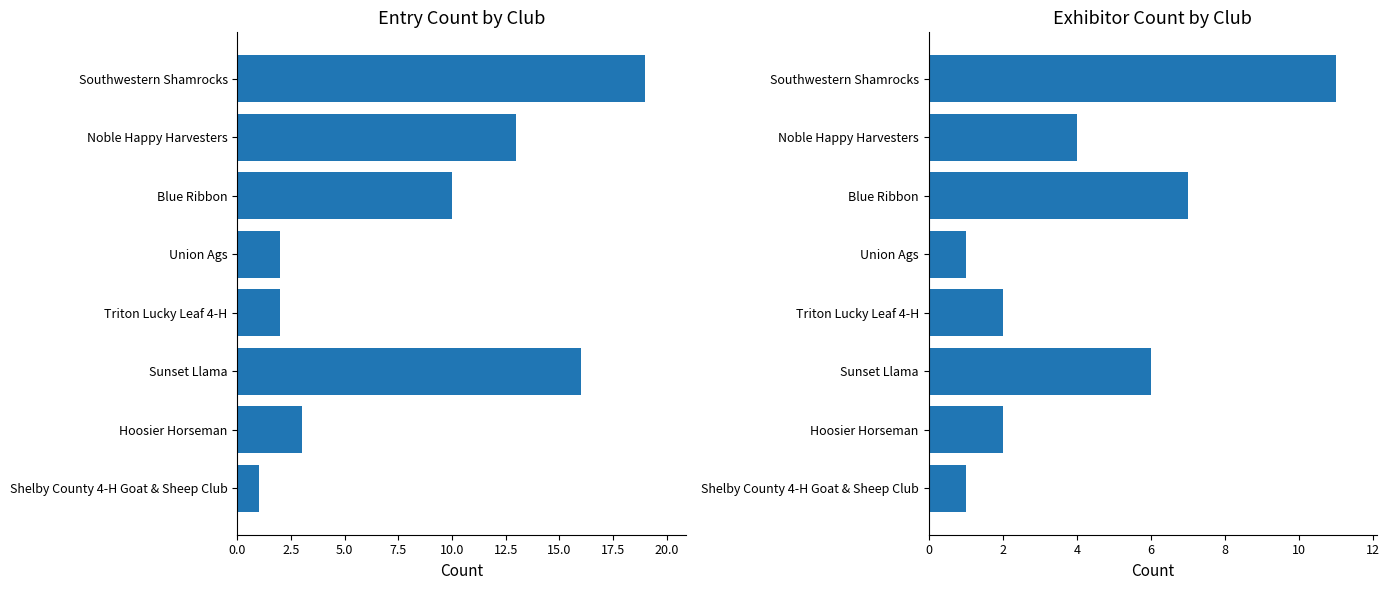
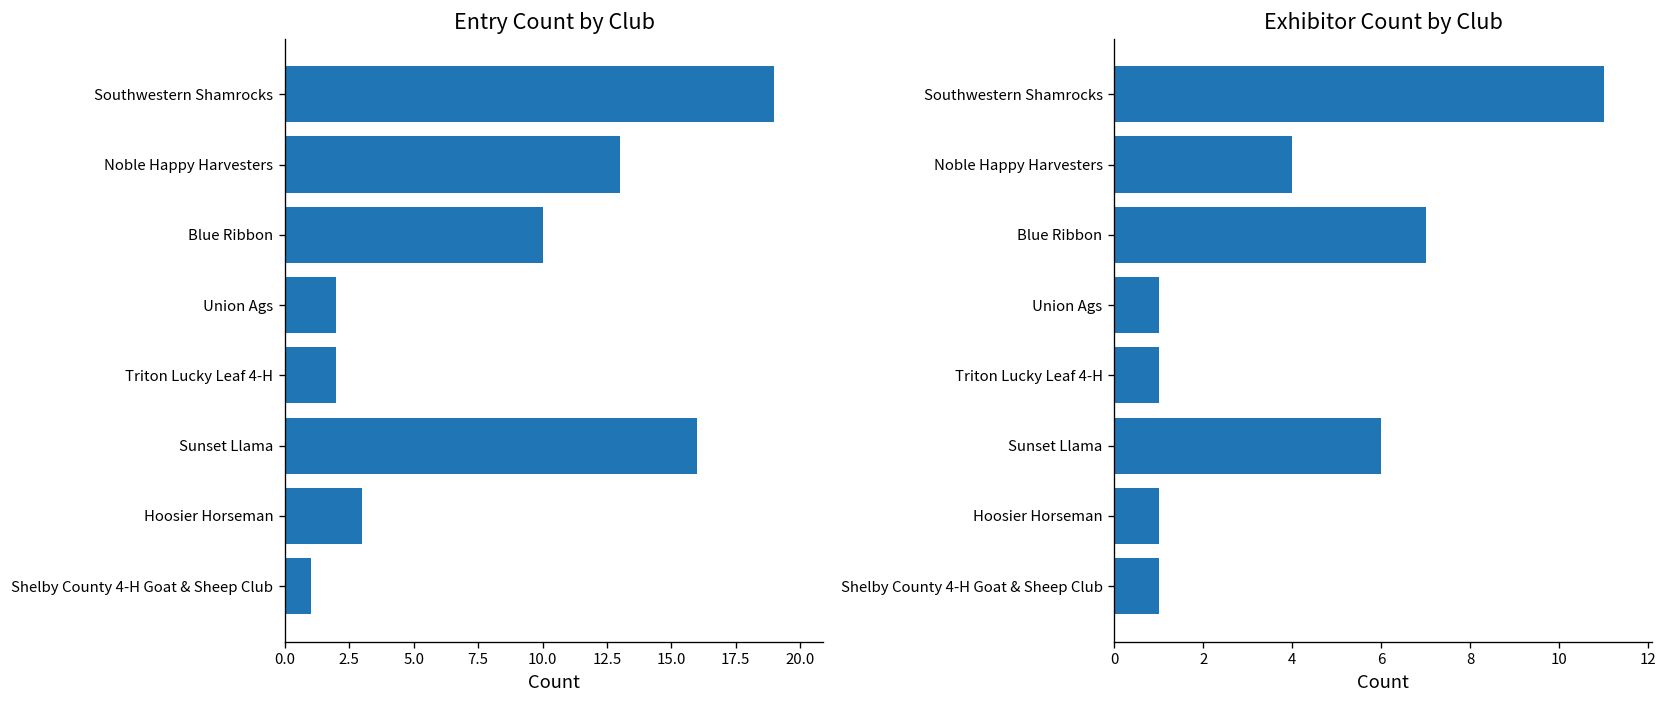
  {
    "Entry Count by Club": {
      "Southwestern Shamrocks": 19.0,
      "Noble Happy Harvesters": 13.0,
      "Blue Ribbon": 10.0,
      "Union Ags": 2.0,
      "Triton Lucky Leaf 4-H": 2.0,
      "Sunset Llama": 16.0,
      "Hoosier Horseman": 3.0,
      "Shelby County 4-H Goat & Sheep Club": 1.0
    },
    "Exhibitor Count by Club": {
      "Southwestern Shamrocks": 11,
      "Noble Happy Harvesters": 4,
      "Blue Ribbon": 7,
      "Union Ags": 1,
-     "Triton Lucky Leaf 4-H": 2,
+     "Triton Lucky Leaf 4-H": 1,
      "Sunset Llama": 6,
-     "Hoosier Horseman": 2,
+     "Hoosier Horseman": 1,
      "Shelby County 4-H Goat & Sheep Club": 1
    }
  }
